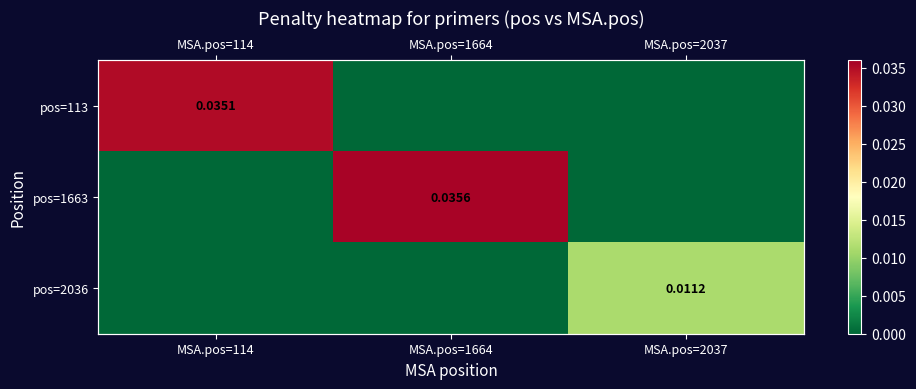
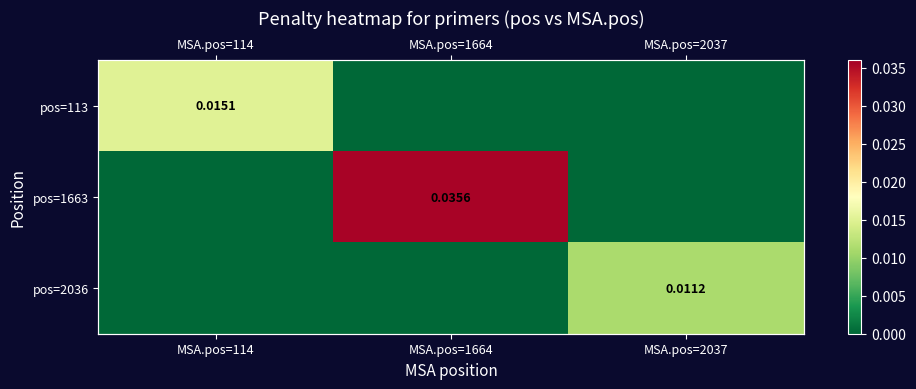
  {
    "pos=113": {
-     "MSA.pos=114": 0.0351
+     "MSA.pos=114": 0.0151
    },
    "pos=1663": {
      "MSA.pos=1664": 0.0356
    },
    "pos=2036": {
      "MSA.pos=2037": 0.0112
    }
  }
